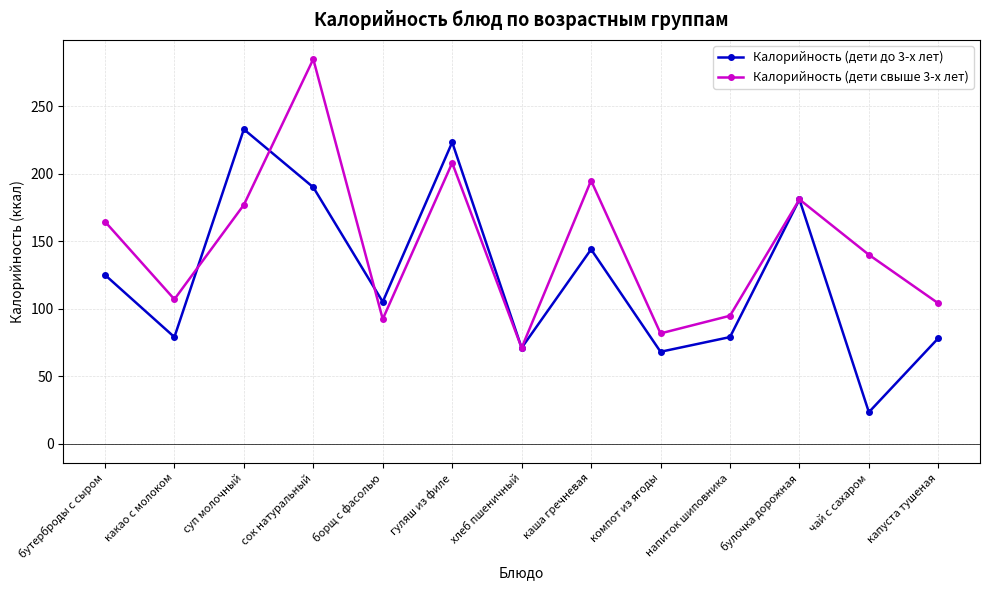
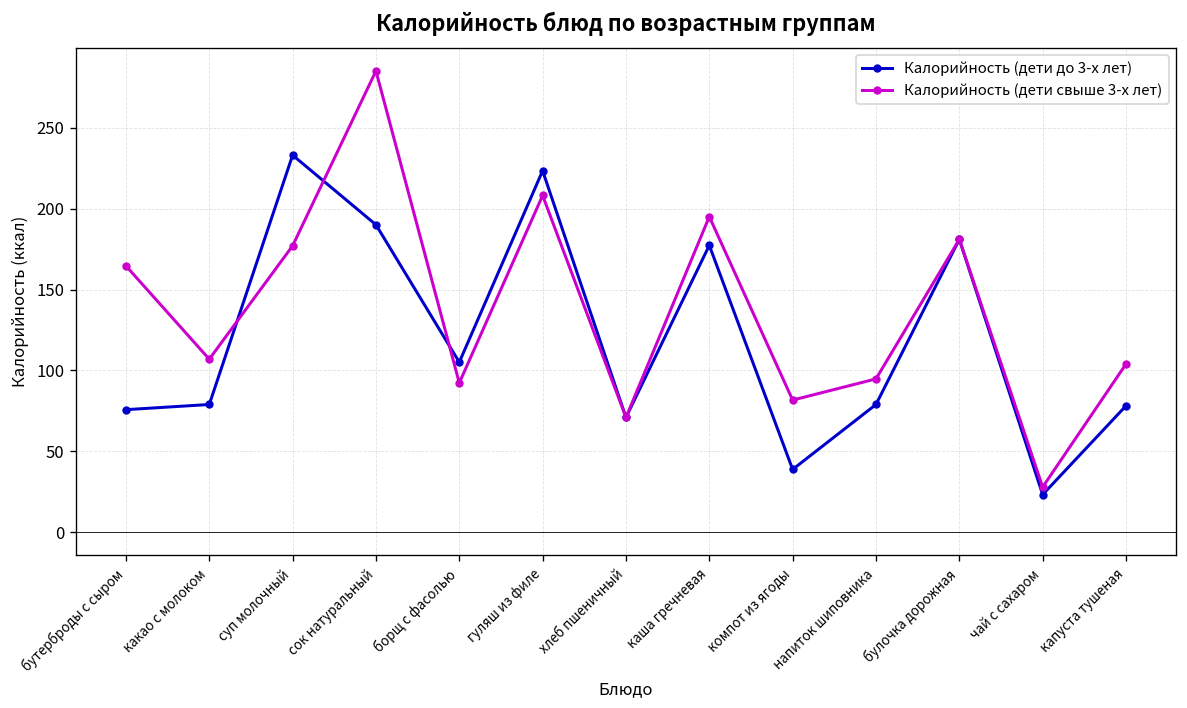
  {
    "Калорийность (дети до 3-х лет)": {
-     "бутерброды с сыром": 125,
+     "бутерброды с сыром": 76,
      "какао с молоком": 79,
      "суп молочный": 233,
      "сок натуральный": 190,
      "борщ с фасолью": 105,
      "гуляш из филе": 223,
-     "каша гречневая": 144,
-     "компот из ягоды": 68,
+     "каша гречневая": 177,
+     "компот из ягоды": 39,
      "напиток шиповника": 79,
      "чай с сахаром": 23,
      "капуста тушеная": 78
    },
    "Калорийность (дети свыше 3-х лет)": {
      "бутерброды с сыром": 165,
      "какао с молоком": 107,
      "суп молочный": 177,
      "сок натуральный": 285,
      "борщ с фасолью": 92,
      "гуляш из филе": 208,
      "каша гречневая": 195,
      "компот из ягоды": 82,
      "напиток шиповника": 95,
-     "чай с сахаром": 140,
+     "чай с сахаром": 28,
      "капуста тушеная": 104
    }
  }
